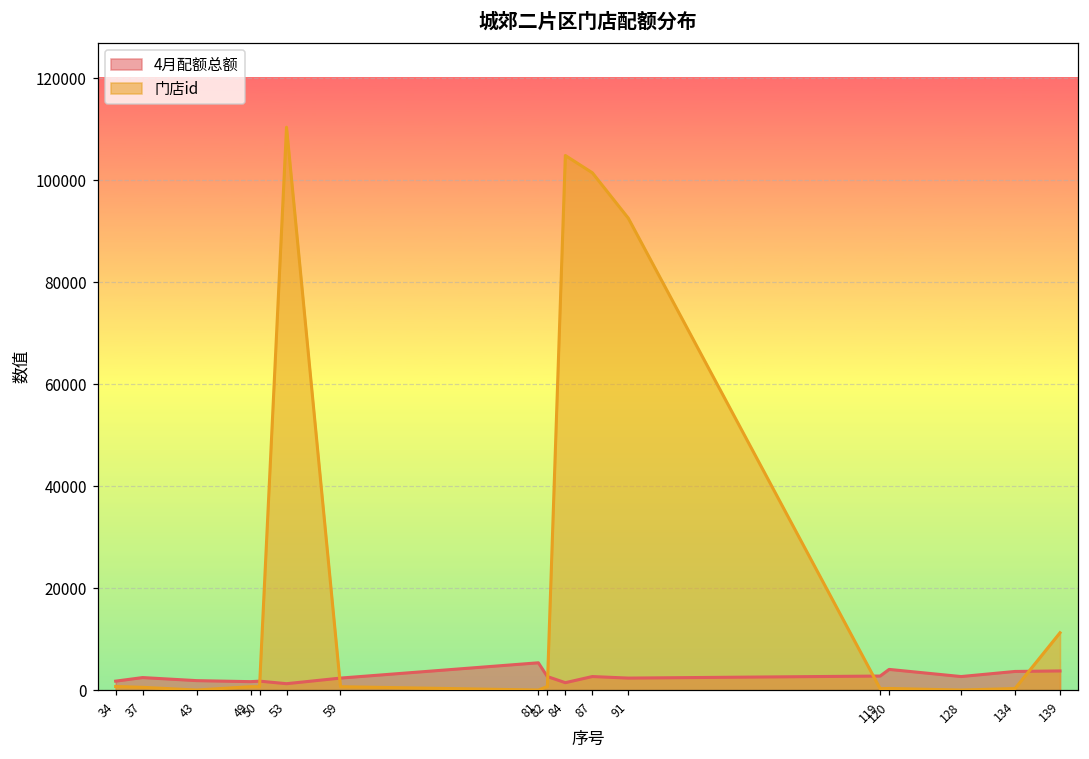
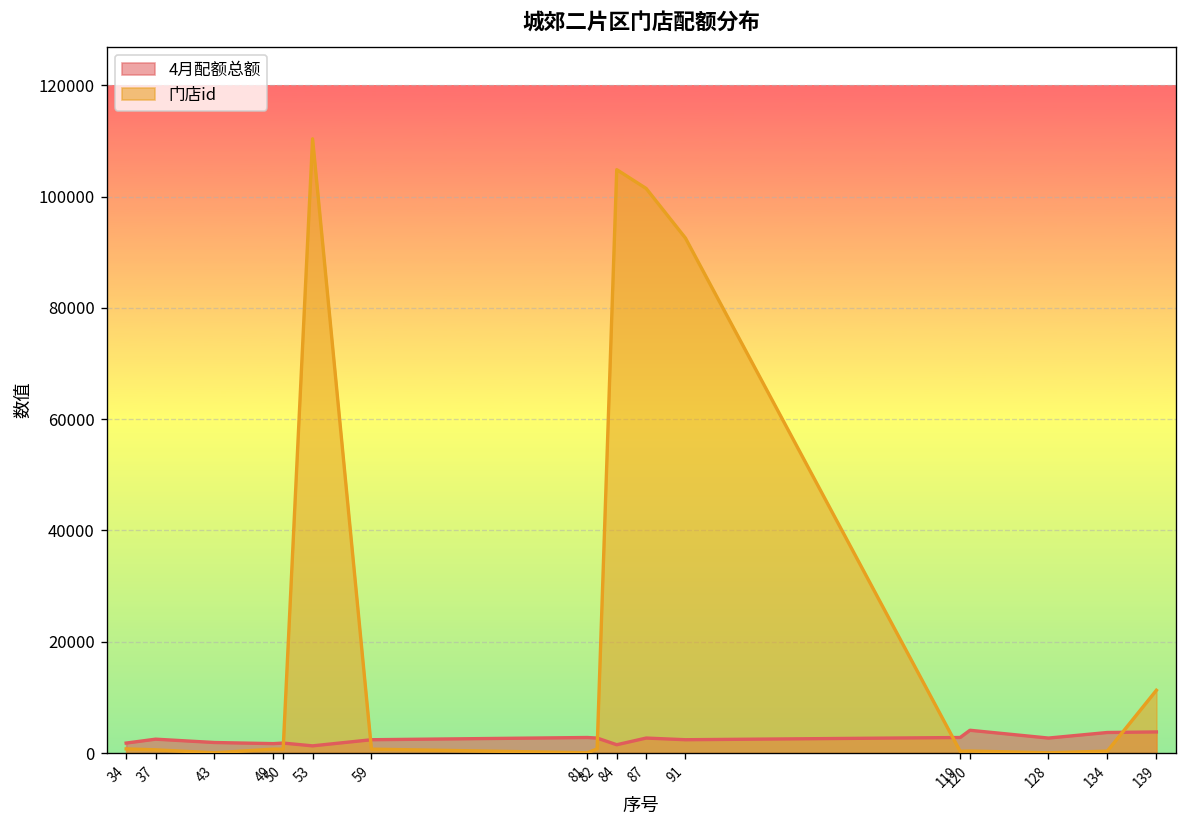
  {
    "4月配额总额": {
      "34": 2000,
      "37": 3000,
      "43": 2000,
      "49": 2000,
      "50": 2000,
      "53": 1000,
      "59": 2000,
-     "81": 5000,
+     "81": 3000,
      "82": 3000,
      "84": 2000,
      "87": 3000,
      "91": 2000,
      "119": 3000,
      "120": 4000,
      "128": 3000,
      "134": 4000,
      "139": 4000
    },
    "门店id": {
      "34": 1000,
      "37": 1000,
      "43": 0,
      "49": 1000,
      "50": 1000,
      "53": 110000,
      "59": 1000,
      "81": 0,
      "82": 1000,
      "84": 105000,
      "87": 101000,
      "91": 93000,
      "119": 0,
      "120": 0,
      "128": 0,
      "134": 0,
      "139": 11000
    }
  }
